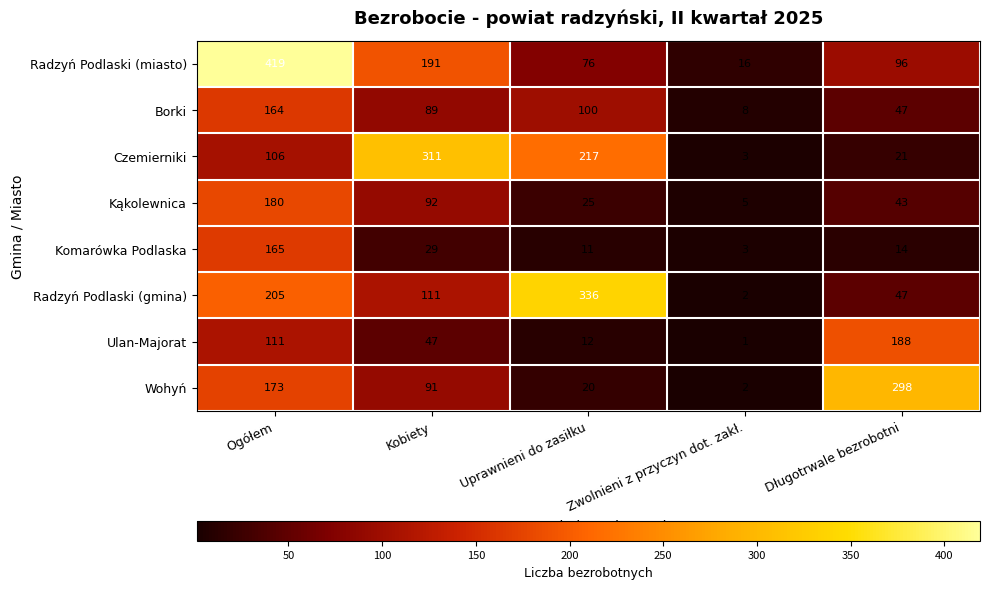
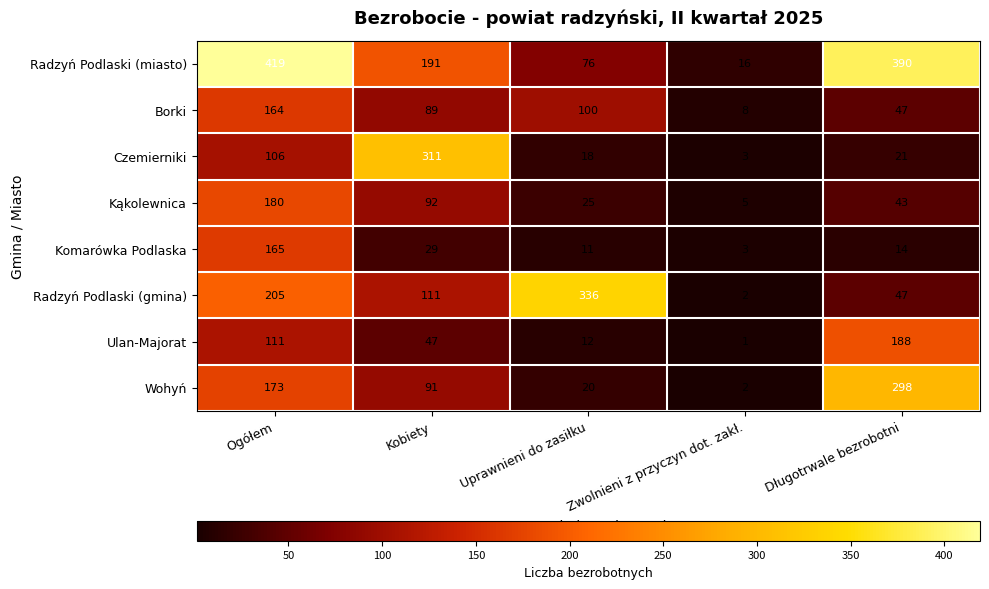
  {
    "Radzyń Podlaski (miasto)": {
      "Ogółem": 419,
      "Kobiety": 191,
      "Uprawnieni do zasiłku": 76,
-     "Długotrwale bezrobotni": 96
+     "Długotrwale bezrobotni": 390
    },
    "Borki": {
      "Ogółem": 164,
      "Kobiety": 89,
      "Uprawnieni do zasiłku": 100,
      "Długotrwale bezrobotni": 47
    },
    "Czemierniki": {
      "Ogółem": 106,
      "Kobiety": 311,
-     "Uprawnieni do zasiłku": 217,
+     "Uprawnieni do zasiłku": 18,
      "Długotrwale bezrobotni": 21
    },
    "Kąkolewnica": {
      "Ogółem": 180,
      "Kobiety": 92,
      "Uprawnieni do zasiłku": 25,
      "Długotrwale bezrobotni": 43
    },
    "Komarówka Podlaska": {
      "Ogółem": 165,
      "Kobiety": 29
    },
    "Radzyń Podlaski (gmina)": {
      "Ogółem": 205,
      "Kobiety": 111,
      "Uprawnieni do zasiłku": 336,
      "Długotrwale bezrobotni": 47
    },
    "Ulan-Majorat": {
      "Ogółem": 111,
      "Kobiety": 47,
      "Długotrwale bezrobotni": 188
    },
    "Wohyń": {
      "Ogółem": 173,
      "Kobiety": 91,
      "Uprawnieni do zasiłku": 20,
      "Długotrwale bezrobotni": 298
    }
  }
